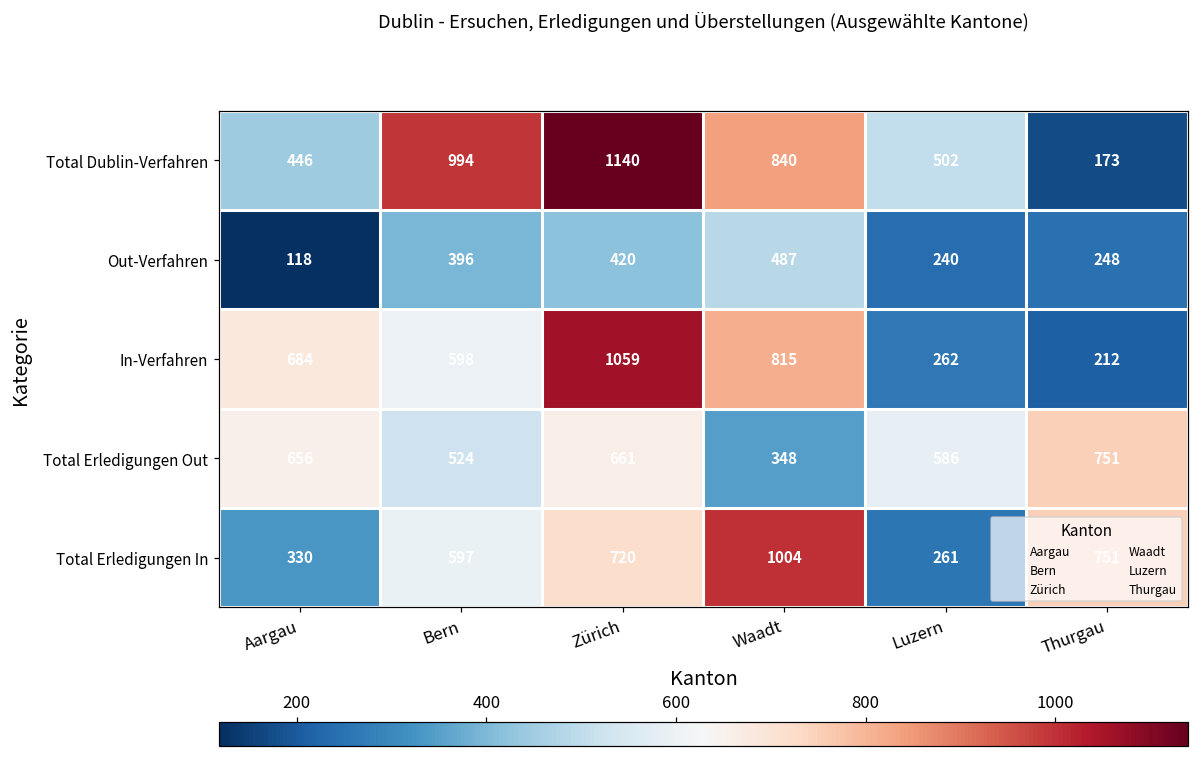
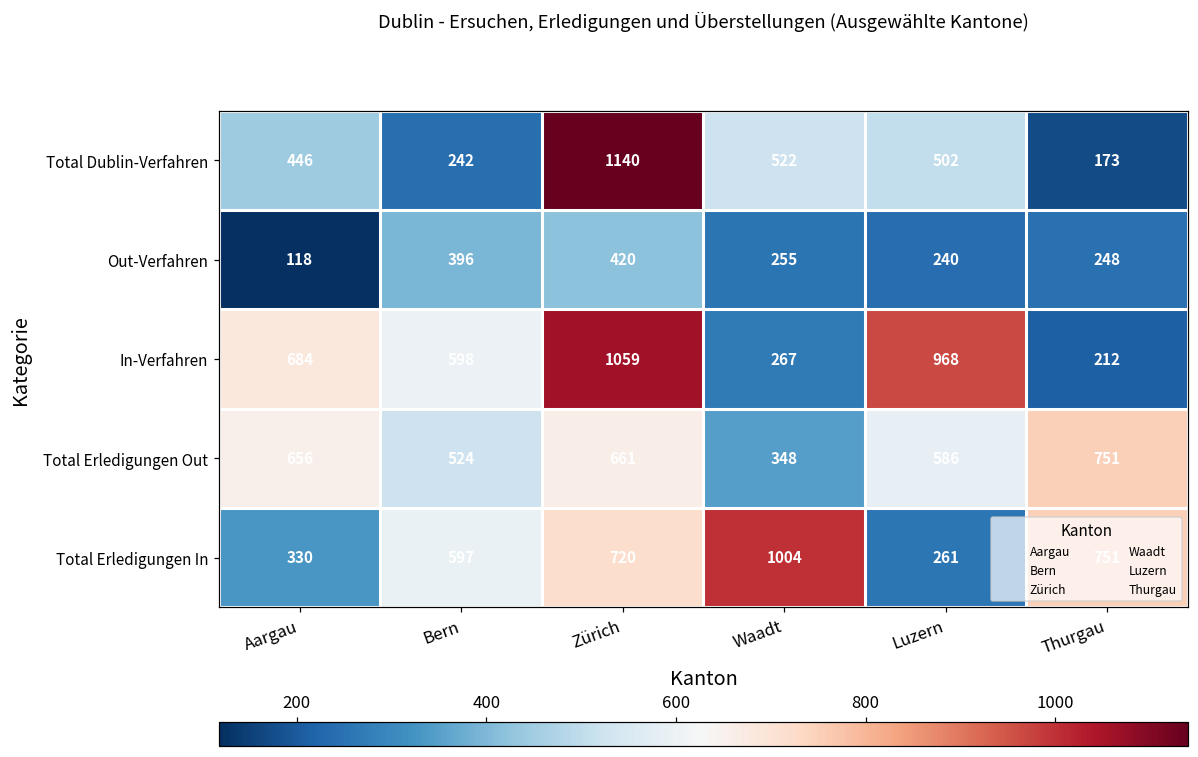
  {
    "Total Dublin-Verfahren": {
      "Aargau": 446,
-     "Bern": 994,
+     "Bern": 242,
      "Zürich": 1140,
-     "Waadt": 840,
+     "Waadt": 522,
      "Luzern": 502,
      "Thurgau": 173
    },
    "Out-Verfahren": {
      "Aargau": 118,
      "Bern": 396,
      "Zürich": 420,
-     "Waadt": 487,
+     "Waadt": 255,
      "Luzern": 240,
      "Thurgau": 248
    },
    "In-Verfahren": {
      "Zürich": 1059,
-     "Waadt": 815,
-     "Luzern": 262,
+     "Waadt": 267,
+     "Luzern": 968,
      "Thurgau": 212
    },
    "Total Erledigungen Out": {
      "Bern": 524,
      "Waadt": 348,
      "Thurgau": 751
    },
    "Total Erledigungen In": {
      "Aargau": 330,
      "Zürich": 720,
      "Waadt": 1004,
      "Luzern": 261
    }
  }
